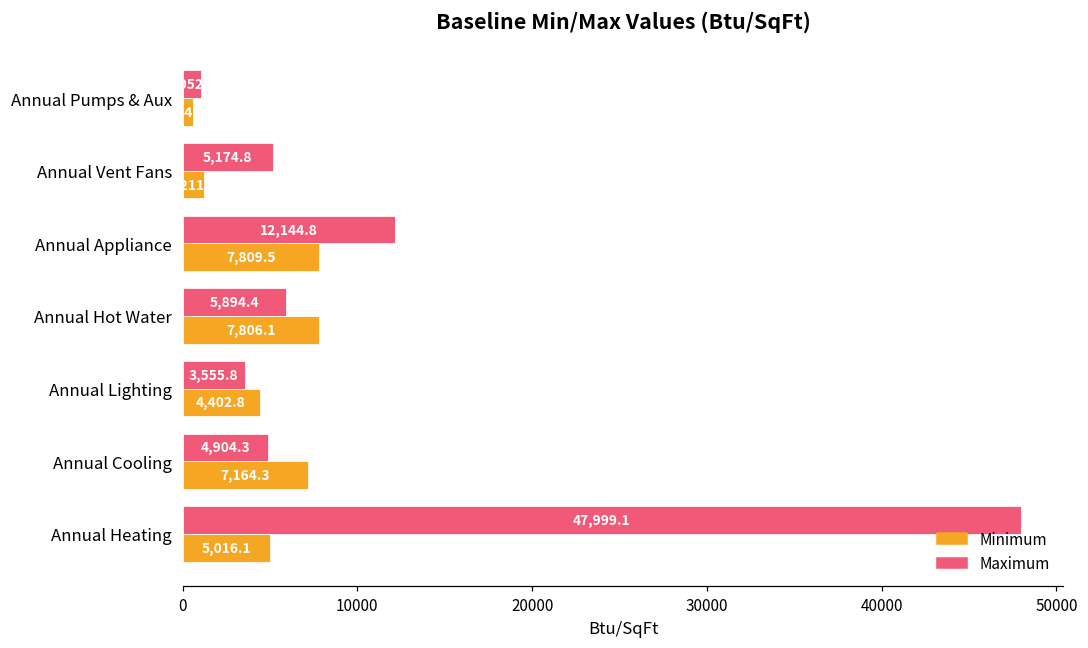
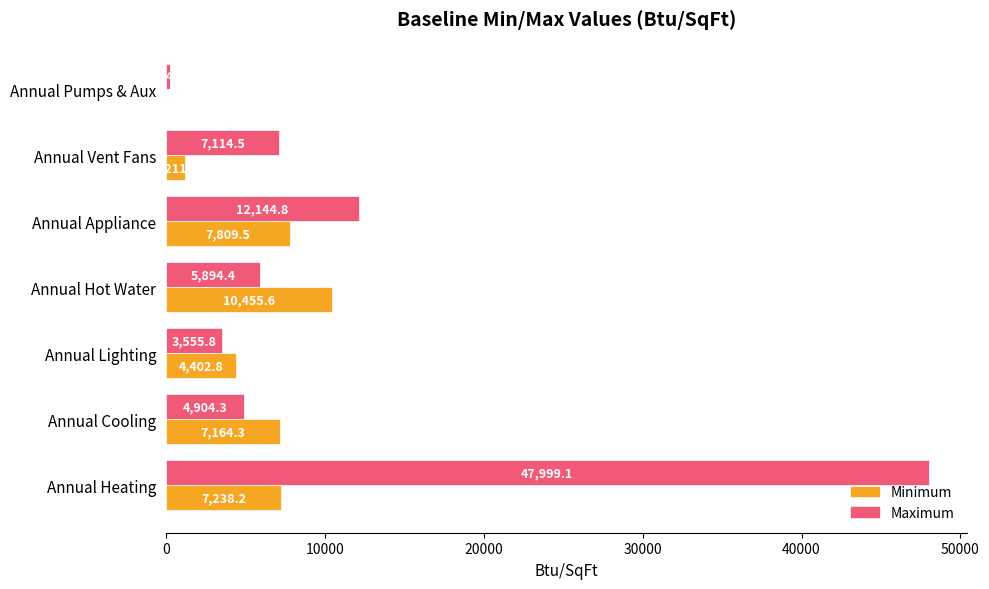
  {
    "Maximum": {
-     "Annual Pumps & Aux": "1100",
-     "Annual Vent Fans": "5,174.8",
+     "Annual Pumps & Aux": "300",
+     "Annual Vent Fans": "7,114.5",
      "Annual Appliance": "12,144.8",
      "Annual Hot Water": "5,894.4",
      "Annual Lighting": "3,555.8",
      "Annual Cooling": "4,904.3",
      "Annual Heating": "47,999.1"
    },
    "Minimum": {
-     "Annual Pumps & Aux": "600",
+     "Annual Pumps & Aux": "0",
      "Annual Appliance": "7,809.5",
-     "Annual Hot Water": "7,806.1",
+     "Annual Hot Water": "10,455.6",
      "Annual Lighting": "4,402.8",
      "Annual Cooling": "7,164.3",
-     "Annual Heating": "5,016.1"
+     "Annual Heating": "7,238.2"
    }
  }
